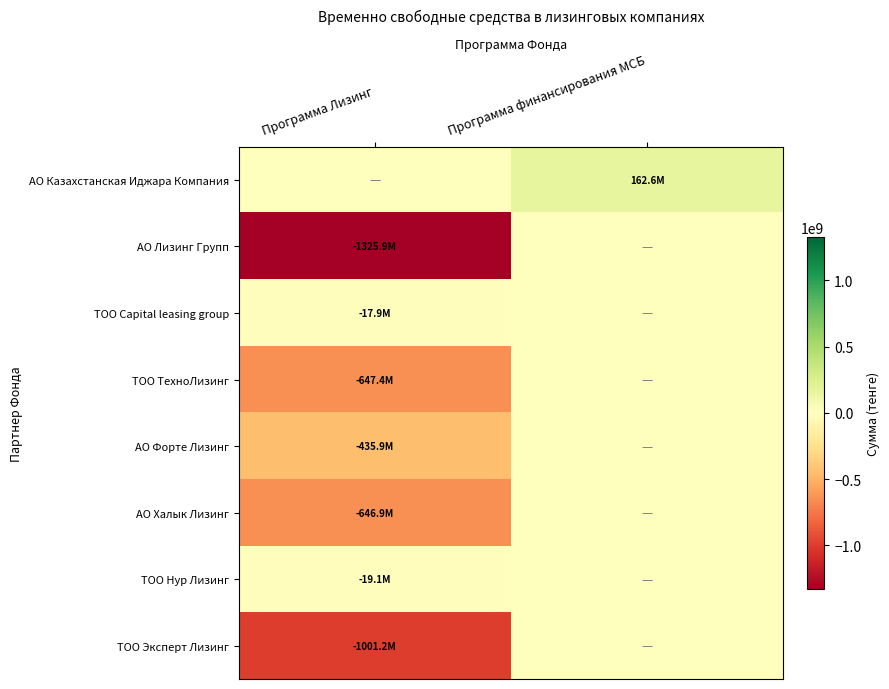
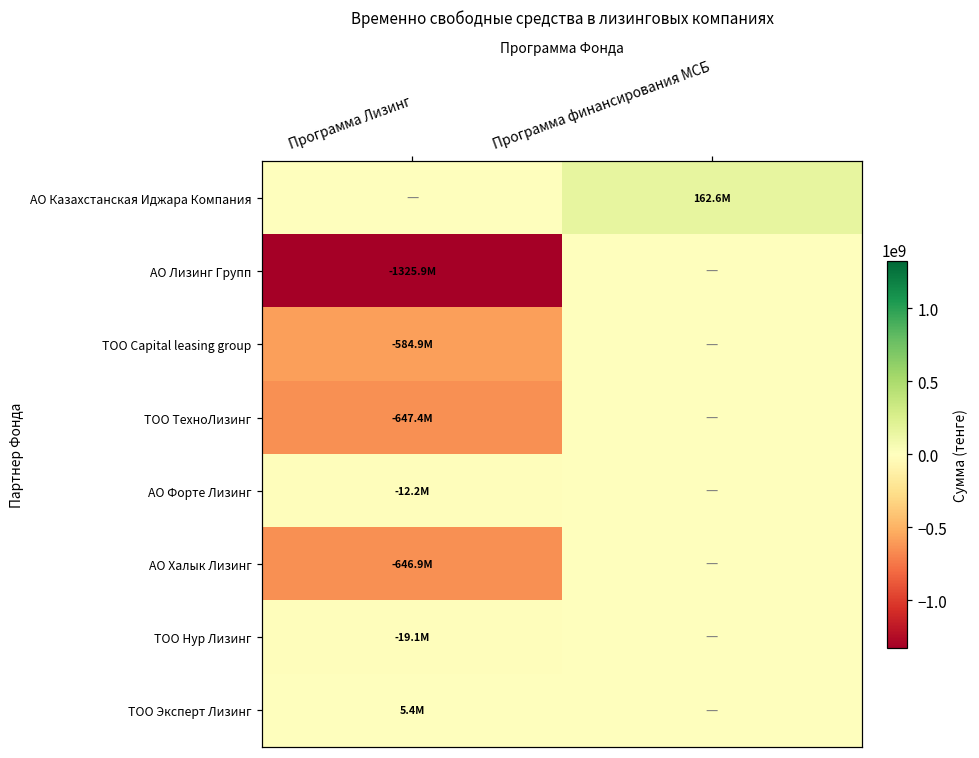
  {
    "АО Казахстанская Иджара Компания": {
      "Программа финансирования МСБ": "162.6M"
    },
    "АО Лизинг Групп": {
      "Программа Лизинг": "-1325.9M"
    },
    "ТОО Capital leasing group": {
-     "Программа Лизинг": "-17.9M"
+     "Программа Лизинг": "-584.9M"
    },
    "ТОО ТехноЛизинг": {
      "Программа Лизинг": "-647.4M"
    },
    "АО Форте Лизинг": {
-     "Программа Лизинг": "-435.9M"
+     "Программа Лизинг": "-12.2M"
    },
    "АО Халык Лизинг": {
      "Программа Лизинг": "-646.9M"
    },
    "ТОО Нур Лизинг": {
      "Программа Лизинг": "-19.1M"
    },
    "ТОО Эксперт Лизинг": {
-     "Программа Лизинг": "-1001.2M"
+     "Программа Лизинг": "5.4M"
    }
  }
